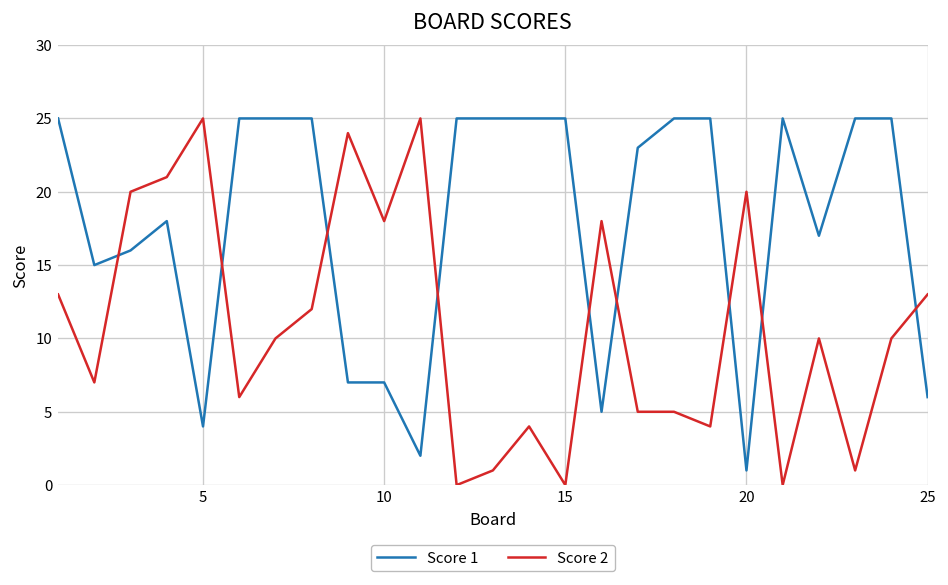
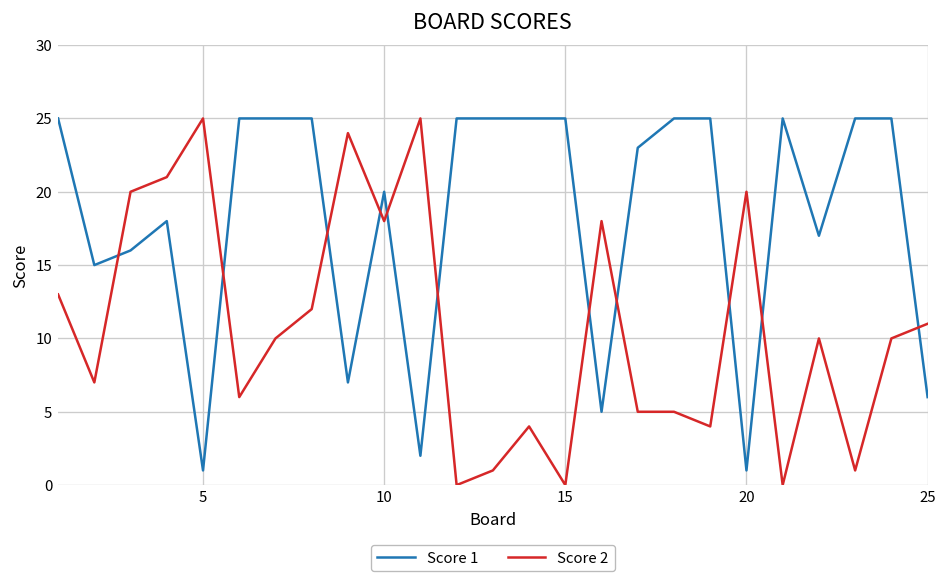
  {
    "Score 1": {
-     "5": 4,
-     "10": 7,
+     "5": 1,
+     "10": 20,
      "15": 25,
      "20": 1,
      "25": 6
    },
    "Score 2": {
      "5": 25,
      "10": 18,
      "15": 0,
      "20": 20,
-     "25": 13
+     "25": 11
    }
  }
